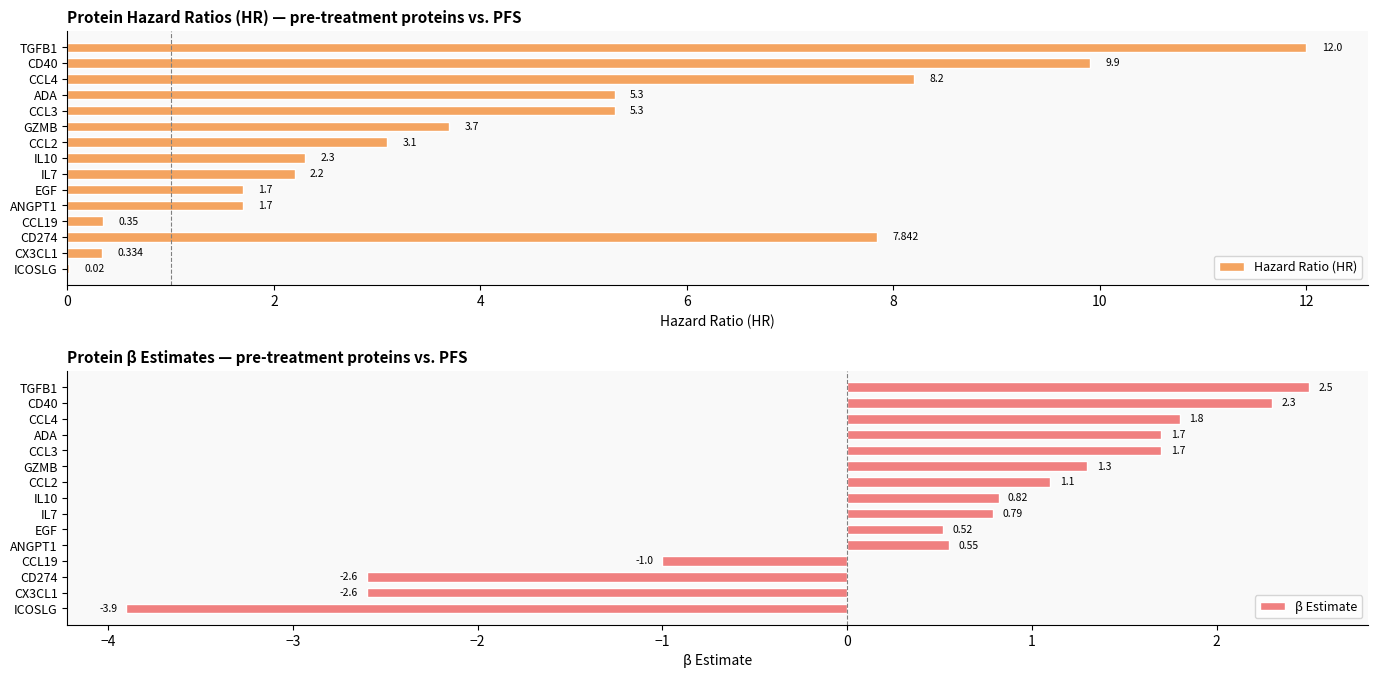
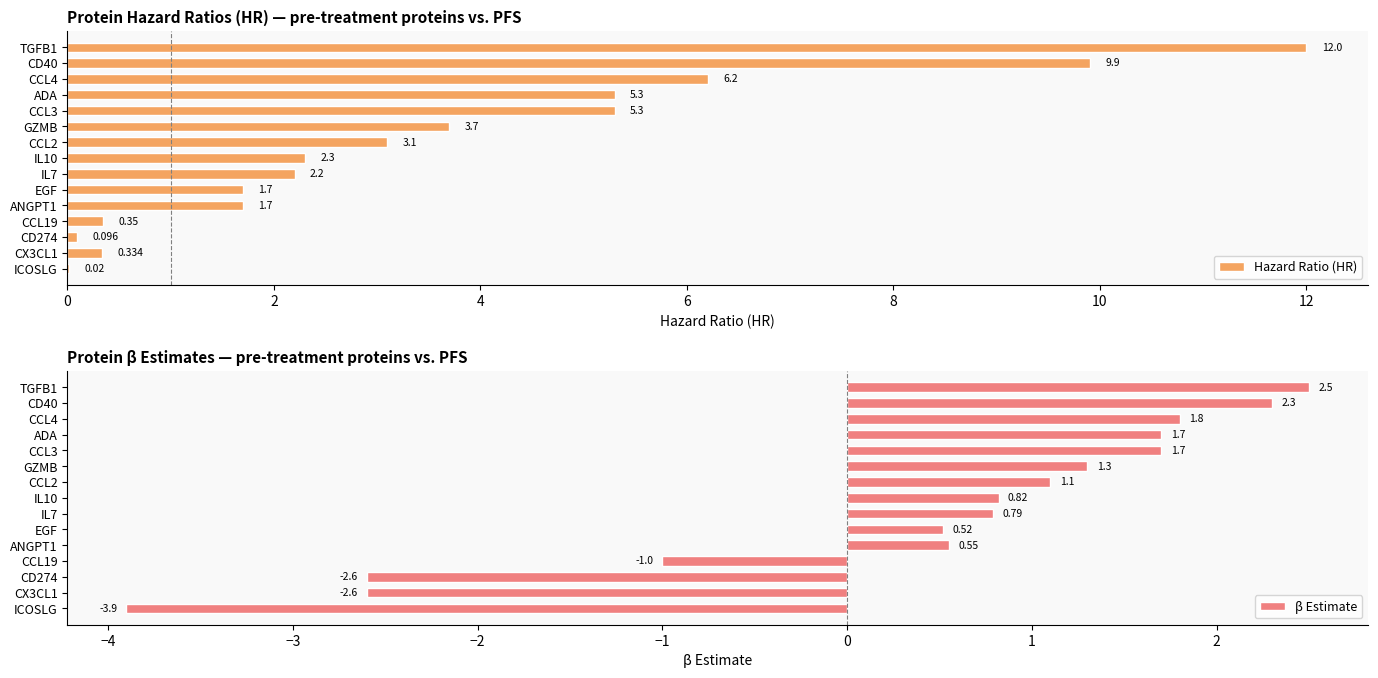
  {
    "Protein Hazard Ratios (HR) — pre-treatment proteins vs. PFS": {
      "TGFB1": 12.0,
      "CD40": 9.9,
-     "CCL4": 8.2,
+     "CCL4": 6.2,
      "ADA": 5.3,
      "CCL3": 5.3,
      "GZMB": 3.7,
      "CCL2": 3.1,
      "IL10": 2.3,
      "IL7": 2.2,
      "EGF": 1.7,
      "ANGPT1": 1.7,
      "CCL19": 0.35,
-     "CD274": 7.842,
+     "CD274": 0.096,
      "CX3CL1": 0.334,
      "ICOSLG": 0.02
    },
    "Protein β Estimates — pre-treatment proteins vs. PFS": {
      "TGFB1": 2.5,
      "CD40": 2.3,
      "CCL4": 1.8,
      "ADA": 1.7,
      "CCL3": 1.7,
      "GZMB": 1.3,
      "CCL2": 1.1,
      "IL10": 0.82,
      "IL7": 0.79,
      "EGF": 0.52,
      "ANGPT1": 0.55,
      "CCL19": -1.0,
      "CD274": -2.6,
      "CX3CL1": -2.6,
      "ICOSLG": -3.9
    }
  }
